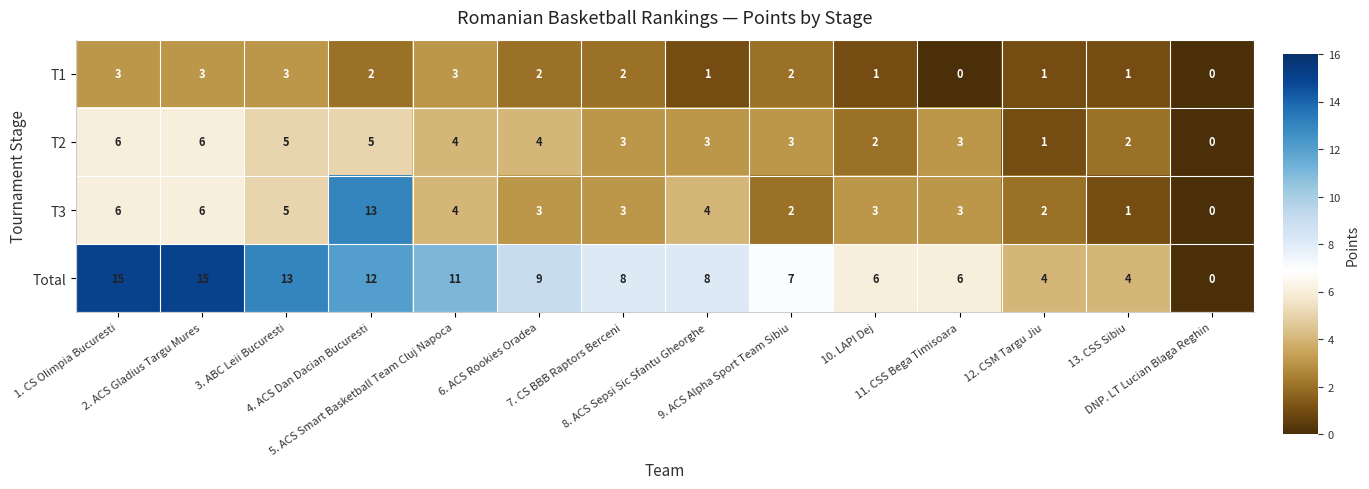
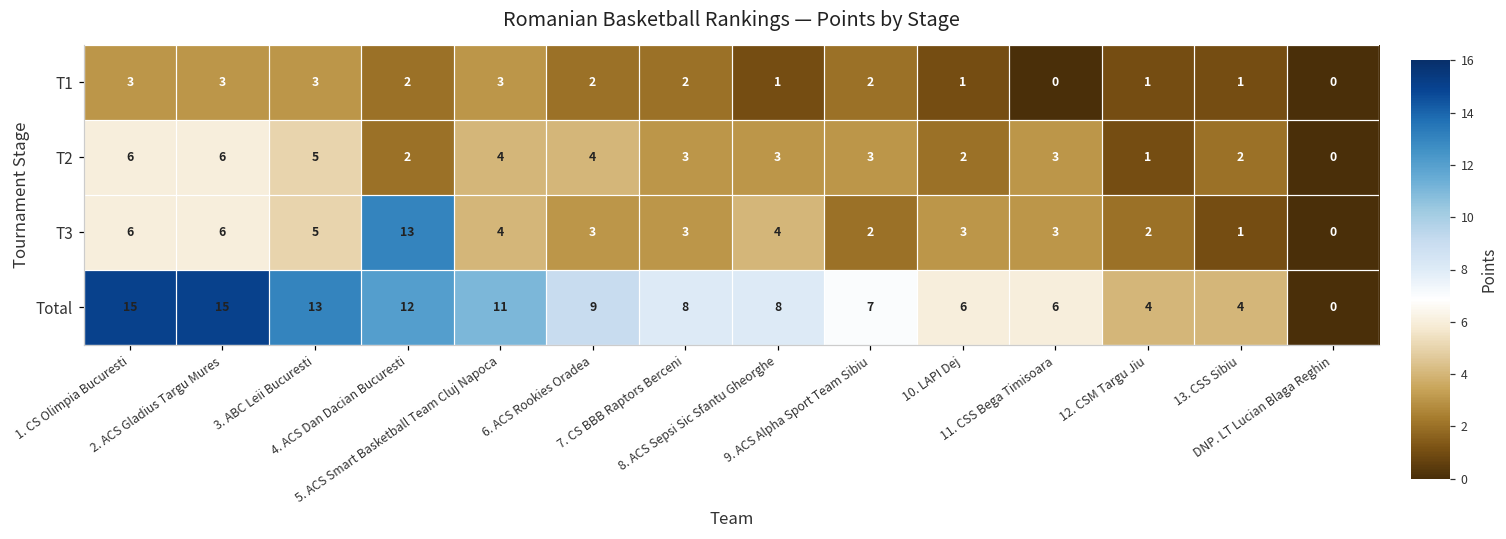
  {
    "T1": {
      "1. CS Olimpia Bucuresti": 3,
      "2. ACS Gladius Targu Mures": 3,
      "3. ABC Leii Bucuresti": 3,
      "4. ACS Dan Dacian Bucuresti": 2,
      "5. ACS Smart Basketball Team Cluj Napoca": 3,
      "6. ACS Rookies Oradea": 2,
      "7. CS BBB Raptors Berceni": 2,
      "8. ACS Sepsi Sic Sfantu Gheorghe": 1,
      "9. ACS Alpha Sport Team Sibiu": 2,
      "10. LAPI Dej": 1,
      "11. CSS Bega Timisoara": 0,
      "12. CSM Targu Jiu": 1,
      "13. CSS Sibiu": 1,
      "DNP. LT Lucian Blaga Reghin": 0
    },
    "T2": {
      "1. CS Olimpia Bucuresti": 6,
      "2. ACS Gladius Targu Mures": 6,
      "3. ABC Leii Bucuresti": 5,
-     "4. ACS Dan Dacian Bucuresti": 5,
+     "4. ACS Dan Dacian Bucuresti": 2,
      "5. ACS Smart Basketball Team Cluj Napoca": 4,
      "6. ACS Rookies Oradea": 4,
      "7. CS BBB Raptors Berceni": 3,
      "8. ACS Sepsi Sic Sfantu Gheorghe": 3,
      "9. ACS Alpha Sport Team Sibiu": 3,
      "10. LAPI Dej": 2,
      "11. CSS Bega Timisoara": 3,
      "12. CSM Targu Jiu": 1,
      "13. CSS Sibiu": 2,
      "DNP. LT Lucian Blaga Reghin": 0
    },
    "T3": {
      "1. CS Olimpia Bucuresti": 6,
      "2. ACS Gladius Targu Mures": 6,
      "3. ABC Leii Bucuresti": 5,
      "4. ACS Dan Dacian Bucuresti": 13,
      "5. ACS Smart Basketball Team Cluj Napoca": 4,
      "6. ACS Rookies Oradea": 3,
      "7. CS BBB Raptors Berceni": 3,
      "8. ACS Sepsi Sic Sfantu Gheorghe": 4,
      "9. ACS Alpha Sport Team Sibiu": 2,
      "10. LAPI Dej": 3,
      "11. CSS Bega Timisoara": 3,
      "12. CSM Targu Jiu": 2,
      "13. CSS Sibiu": 1,
      "DNP. LT Lucian Blaga Reghin": 0
    },
    "Total": {
      "1. CS Olimpia Bucuresti": 15,
      "2. ACS Gladius Targu Mures": 15,
      "3. ABC Leii Bucuresti": 13,
      "4. ACS Dan Dacian Bucuresti": 12,
      "5. ACS Smart Basketball Team Cluj Napoca": 11,
      "6. ACS Rookies Oradea": 9,
      "7. CS BBB Raptors Berceni": 8,
      "8. ACS Sepsi Sic Sfantu Gheorghe": 8,
      "9. ACS Alpha Sport Team Sibiu": 7,
      "10. LAPI Dej": 6,
      "11. CSS Bega Timisoara": 6,
      "12. CSM Targu Jiu": 4,
      "13. CSS Sibiu": 4,
      "DNP. LT Lucian Blaga Reghin": 0
    }
  }
